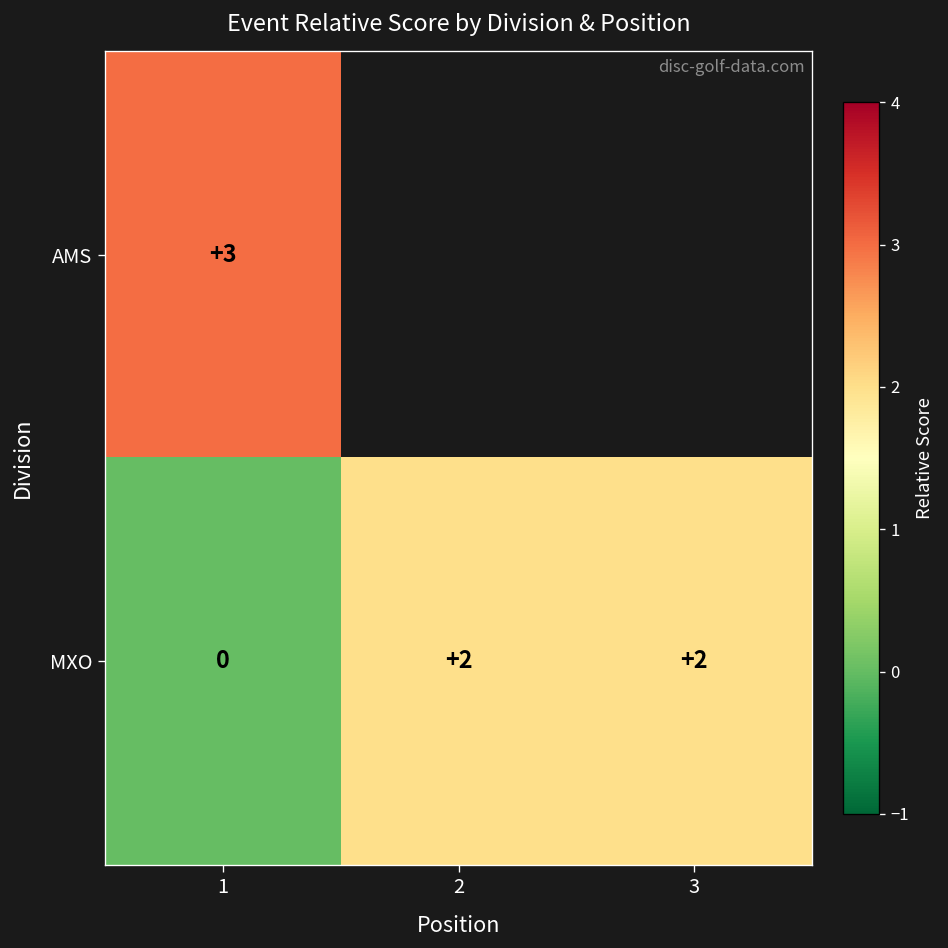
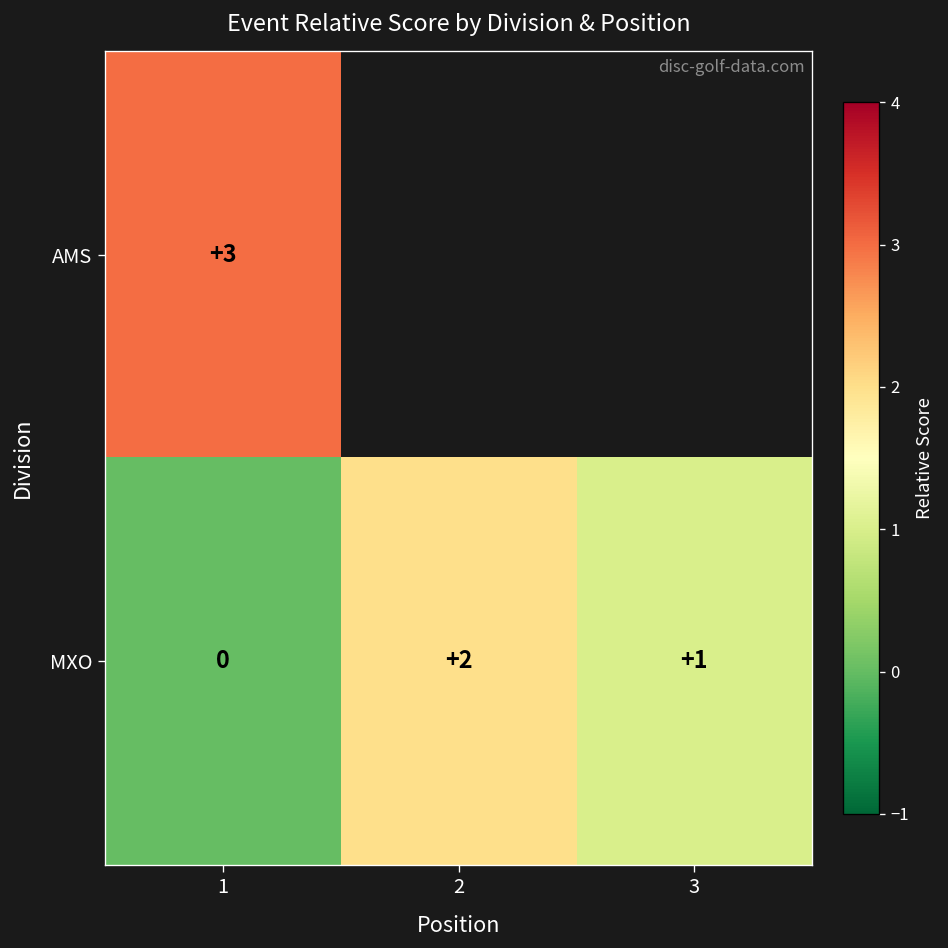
  {
    "AMS": {
      "1": "+3"
    },
    "MXO": {
      "1": "0",
      "2": "+2",
-     "3": "+2"
+     "3": "+1"
    }
  }
